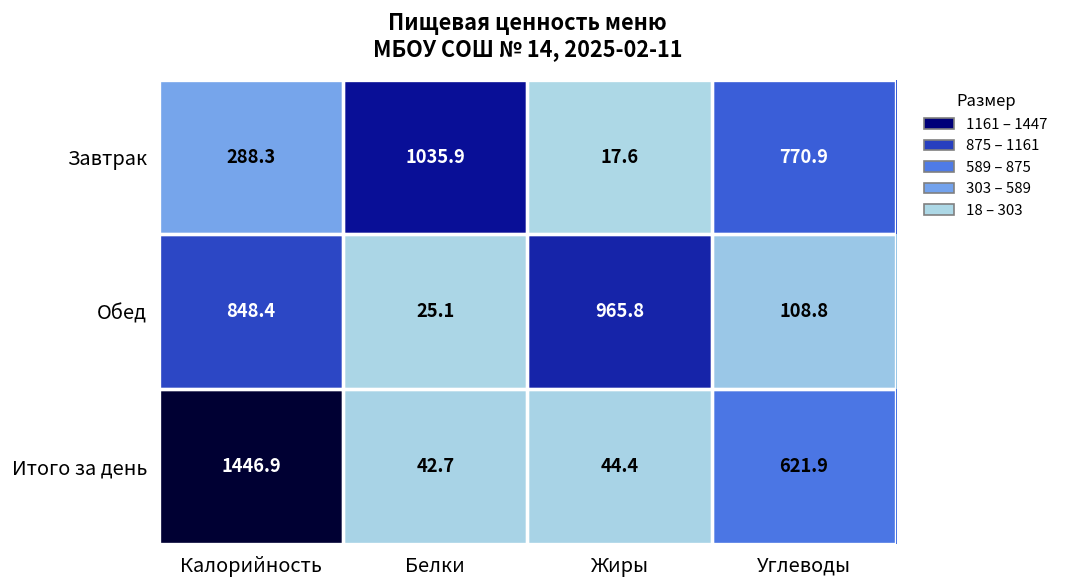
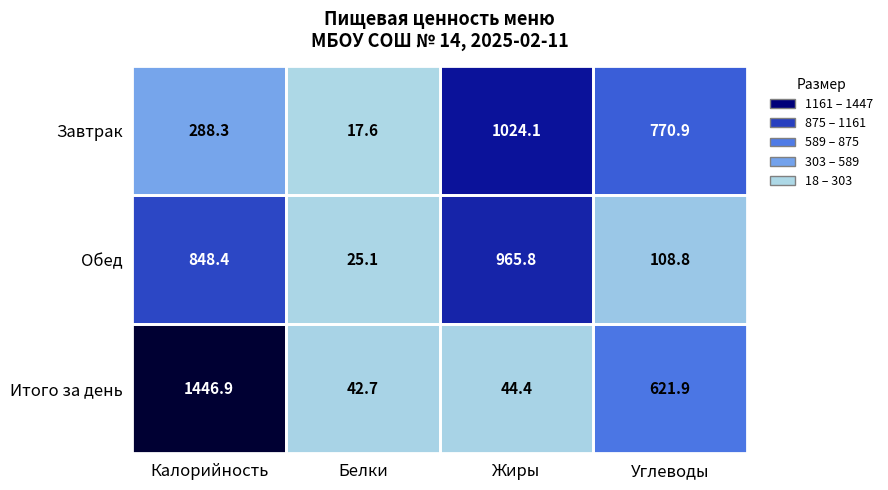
  {
    "Завтрак": {
      "Калорийность": 288.3,
-     "Белки": 1035.9,
-     "Жиры": 17.6,
+     "Белки": 17.6,
+     "Жиры": 1024.1,
      "Углеводы": 770.9
    },
    "Обед": {
      "Калорийность": 848.4,
      "Белки": 25.1,
      "Жиры": 965.8,
      "Углеводы": 108.8
    },
    "Итого за день": {
      "Калорийность": 1446.9,
      "Белки": 42.7,
      "Жиры": 44.4,
      "Углеводы": 621.9
    }
  }
